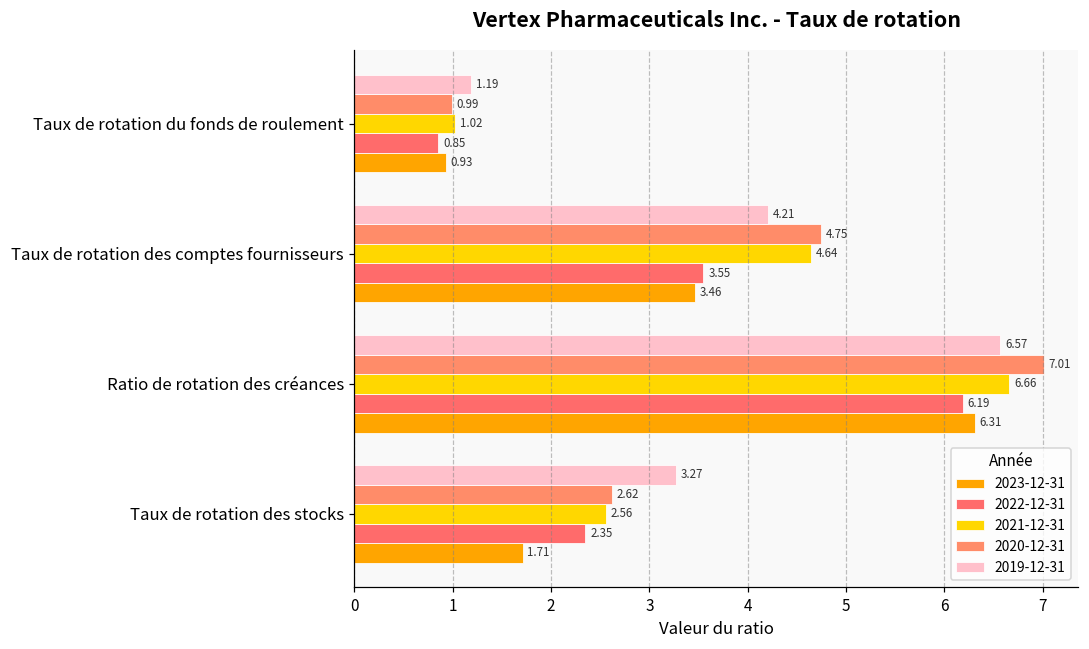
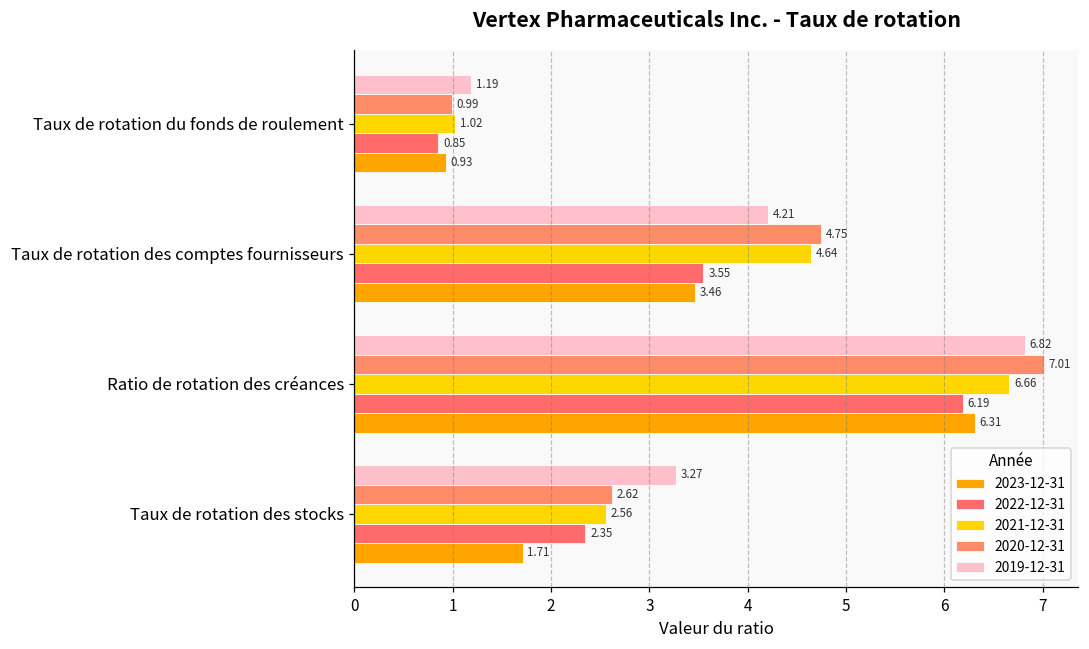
  {
    "2019-12-31": {
      "Taux de rotation du fonds de roulement": 1.19,
      "Taux de rotation des comptes fournisseurs": 4.21,
-     "Ratio de rotation des créances": 6.57,
+     "Ratio de rotation des créances": 6.82,
      "Taux de rotation des stocks": 3.27
    }
  }
